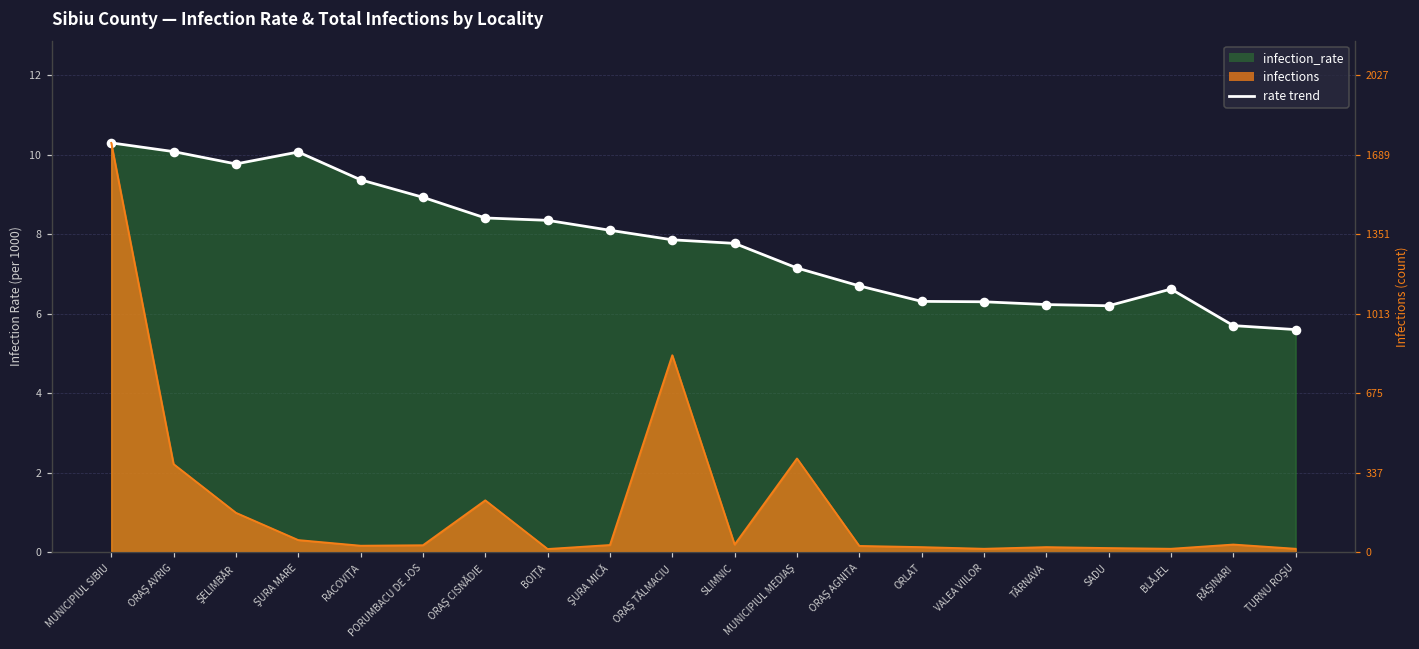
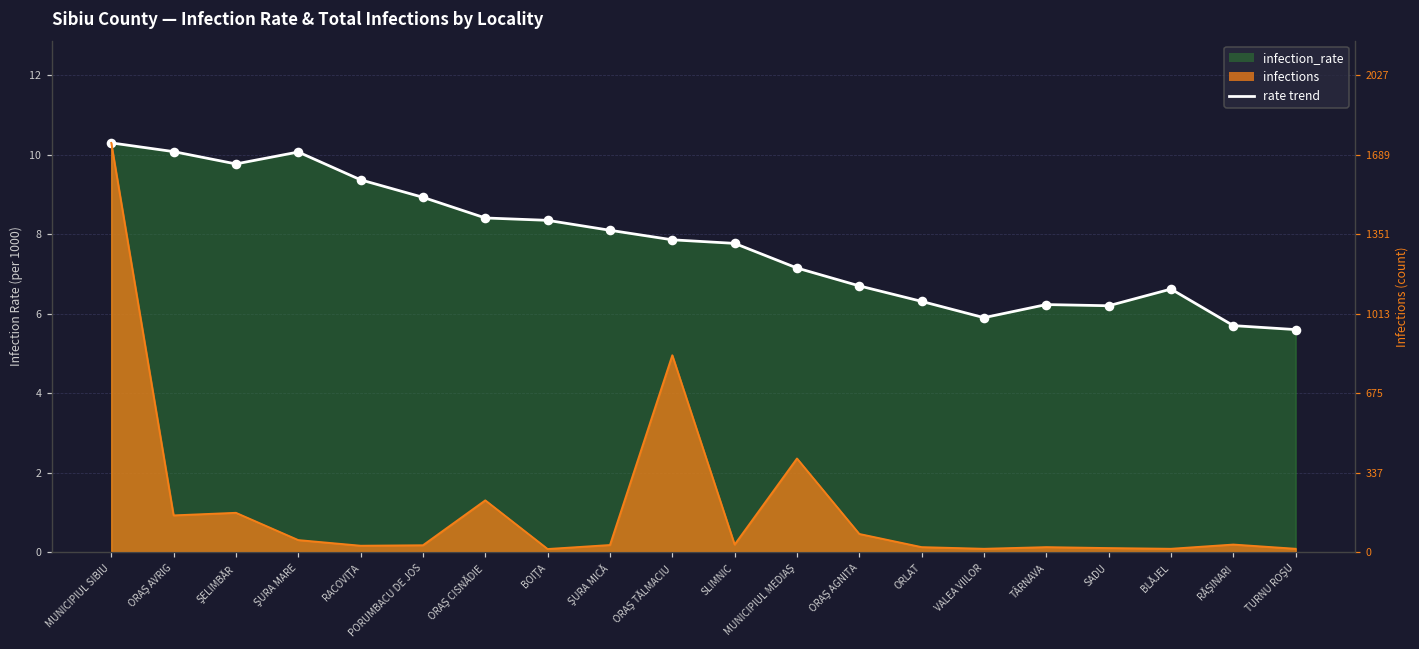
  {
    "infection_rate": {
      "MUNICIPIUL SIBIU": 10.3,
      "ORAŞ AVRIG": 10.1,
      "ŞELIMBĂR": 9.8,
      "ŞURA MARE": 10.1,
      "RACOVIŢA": 9.4,
      "PORUMBACU DE JOS": 8.9,
      "ORAŞ CISNĂDIE": 8.4,
      "BOIŢA": 8.4,
      "ŞURA MICĂ": 8.1,
      "ORAŞ TĂLMACIU": 7.9,
      "SLIMNIC": 7.8,
      "MUNICIPIUL MEDIAŞ": 7.2,
      "ORAŞ AGNITA": 6.7,
      "ORLAT": 6.3,
-     "VALEA VIILOR": 6.3,
+     "VALEA VIILOR": 5.9,
      "TÂRNAVA": 6.2,
      "SADU": 6.2,
      "BLĂJEL": 6.6,
      "RĂŞINARI": 5.7,
      "TURNU ROŞU": 5.6
    },
    "infections": {
      "MUNICIPIUL SIBIU": 1740,
-     "ORAŞ AVRIG": 370,
+     "ORAŞ AVRIG": 160,
      "ŞELIMBĂR": 170,
      "ŞURA MARE": 50,
      "RACOVIŢA": 30,
      "PORUMBACU DE JOS": 30,
      "ORAŞ CISNĂDIE": 220,
      "BOIŢA": 10,
      "ŞURA MICĂ": 30,
      "ORAŞ TĂLMACIU": 840,
      "SLIMNIC": 30,
      "MUNICIPIUL MEDIAŞ": 400,
-     "ORAŞ AGNITA": 30,
+     "ORAŞ AGNITA": 80,
      "ORLAT": 20,
      "VALEA VIILOR": 10,
      "TÂRNAVA": 20,
      "SADU": 20,
      "BLĂJEL": 10,
      "RĂŞINARI": 30,
      "TURNU ROŞU": 10
    }
  }
